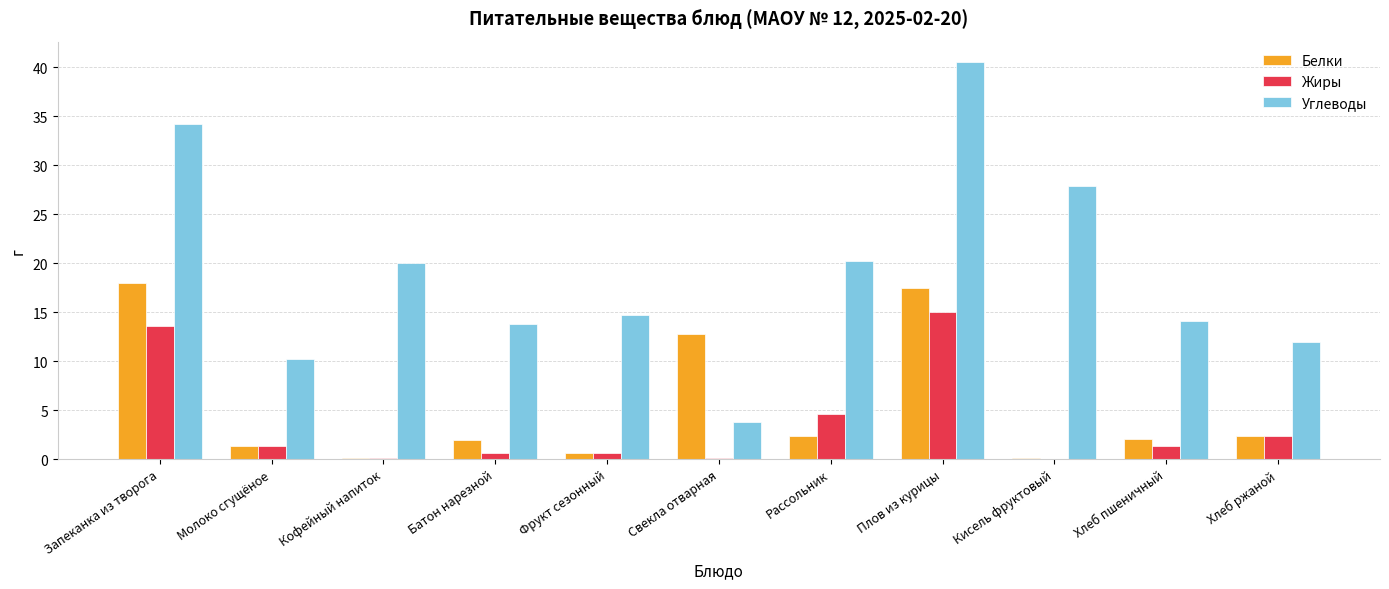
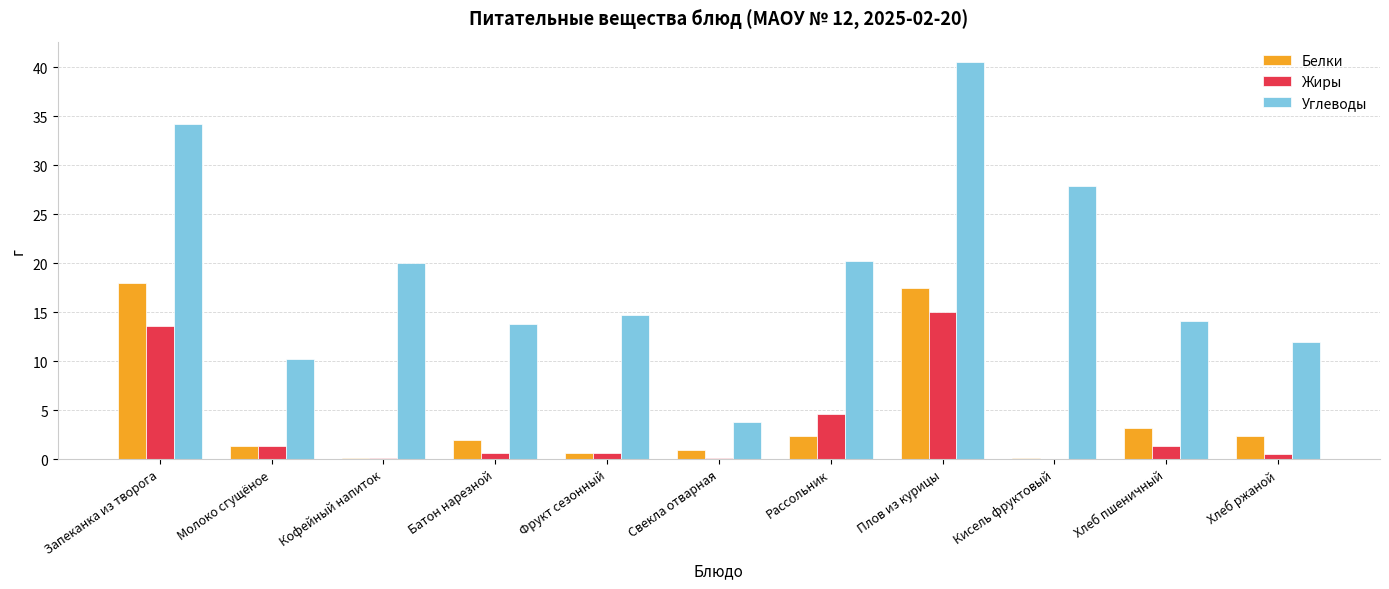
  {
    "Белки": {
      "Запеканка из творога": 18,
      "Молоко сгущёное": 1,
      "Батон нарезной": 2,
      "Фрукт сезонный": 1,
-     "Свекла отварная": 13,
+     "Свекла отварная": 1,
      "Рассольник": 2,
      "Плов из курицы": 17,
-     "Хлеб пшеничный": 2,
+     "Хлеб пшеничный": 3,
      "Хлеб ржаной": 2
    },
    "Жиры": {
      "Запеканка из творога": 14,
      "Молоко сгущёное": 1,
      "Батон нарезной": 1,
      "Фрукт сезонный": 1,
      "Рассольник": 5,
      "Плов из курицы": 15,
      "Кисель фруктовый": 0,
      "Хлеб пшеничный": 1,
-     "Хлеб ржаной": 2
+     "Хлеб ржаной": 1
    },
    "Углеводы": {
      "Запеканка из творога": 34,
      "Молоко сгущёное": 10,
      "Кофейный напиток": 20,
      "Батон нарезной": 14,
      "Фрукт сезонный": 15,
      "Свекла отварная": 4,
      "Рассольник": 20,
      "Плов из курицы": 41,
      "Кисель фруктовый": 28,
      "Хлеб пшеничный": 14,
      "Хлеб ржаной": 12
    }
  }
